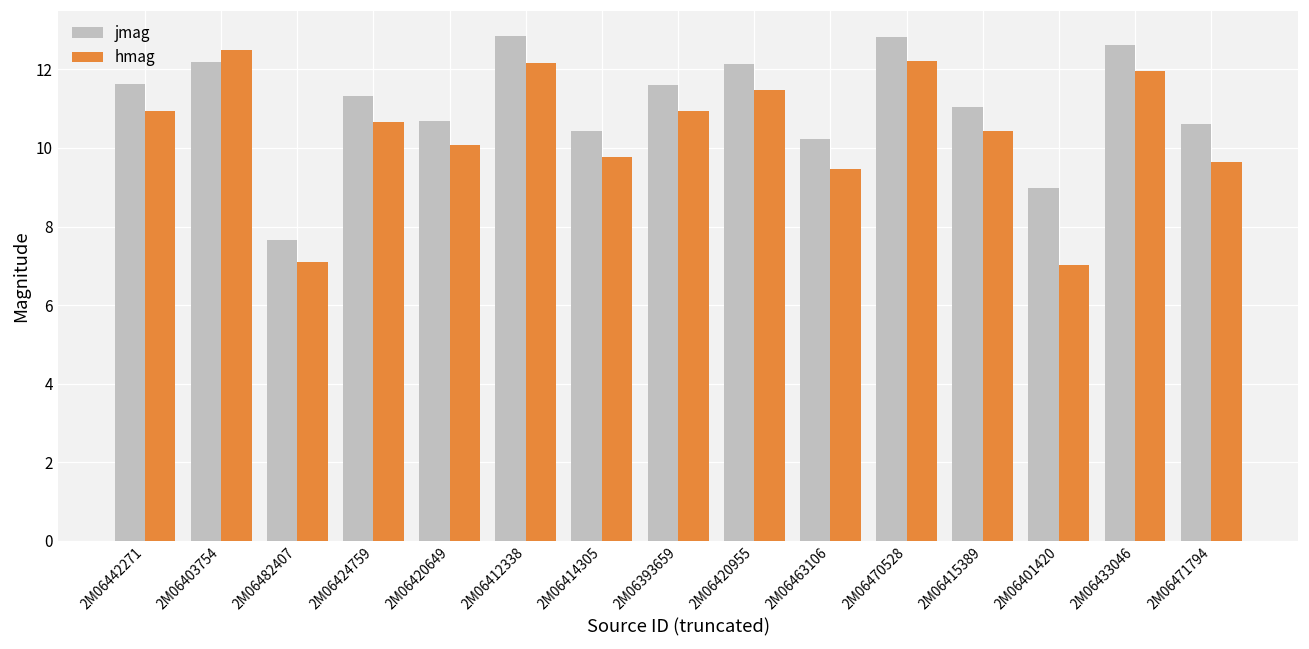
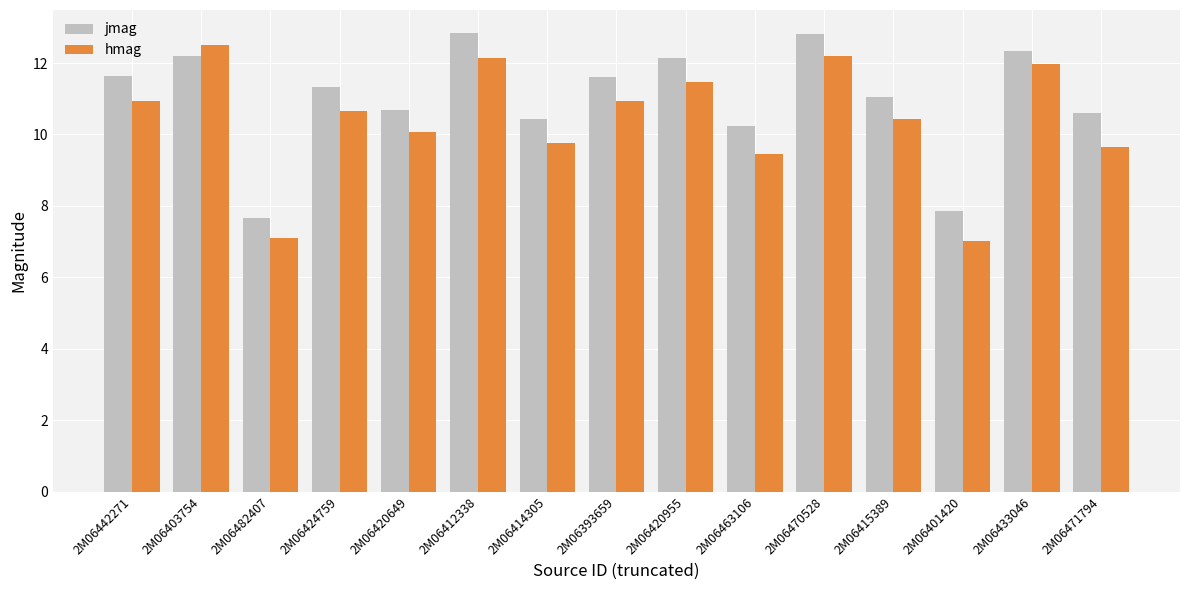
  {
    "jmag": {
      "2M06442271": 11.6,
      "2M06403754": 12.2,
      "2M06482407": 7.7,
      "2M06424759": 11.3,
      "2M06420649": 10.7,
      "2M06412338": 12.8,
      "2M06414305": 10.4,
      "2M06393659": 11.6,
      "2M06420955": 12.1,
      "2M06463106": 10.2,
      "2M06470528": 12.8,
      "2M06415389": 11.0,
-     "2M06401420": 9.0,
-     "2M06433046": 12.6,
+     "2M06401420": 7.9,
+     "2M06433046": 12.3,
      "2M06471794": 10.6
    },
    "hmag": {
      "2M06442271": 10.9,
      "2M06403754": 12.5,
      "2M06482407": 7.1,
      "2M06424759": 10.7,
      "2M06420649": 10.1,
      "2M06412338": 12.2,
      "2M06414305": 9.8,
      "2M06393659": 10.9,
      "2M06420955": 11.5,
      "2M06463106": 9.5,
      "2M06470528": 12.2,
      "2M06415389": 10.4,
      "2M06401420": 7.0,
      "2M06433046": 12.0,
      "2M06471794": 9.6
    }
  }
